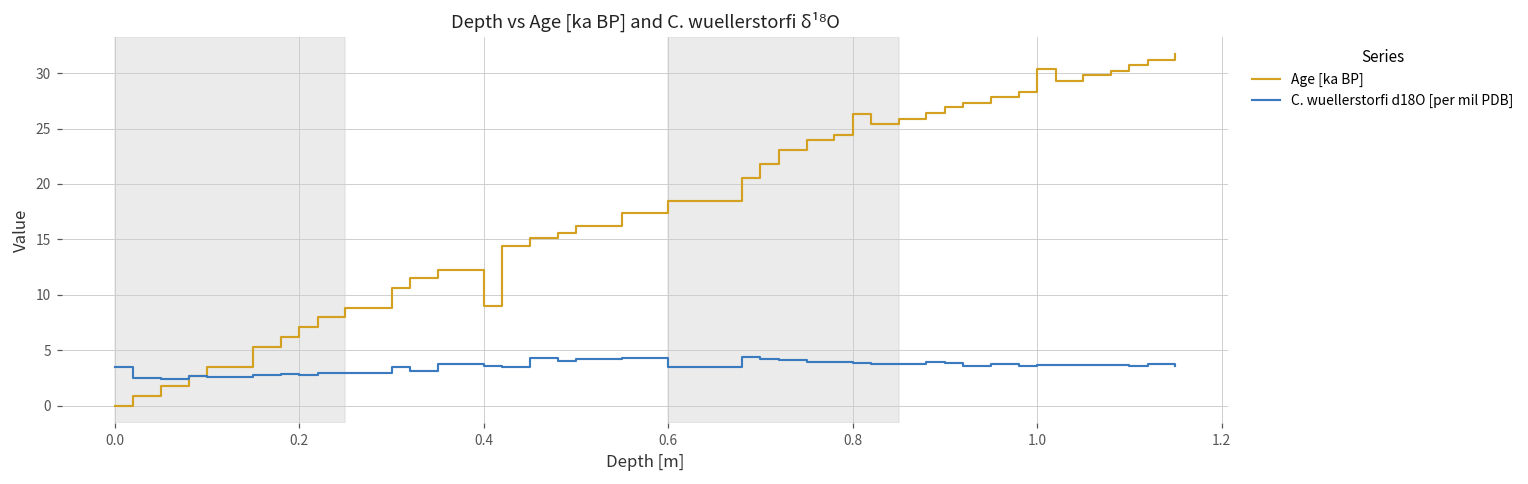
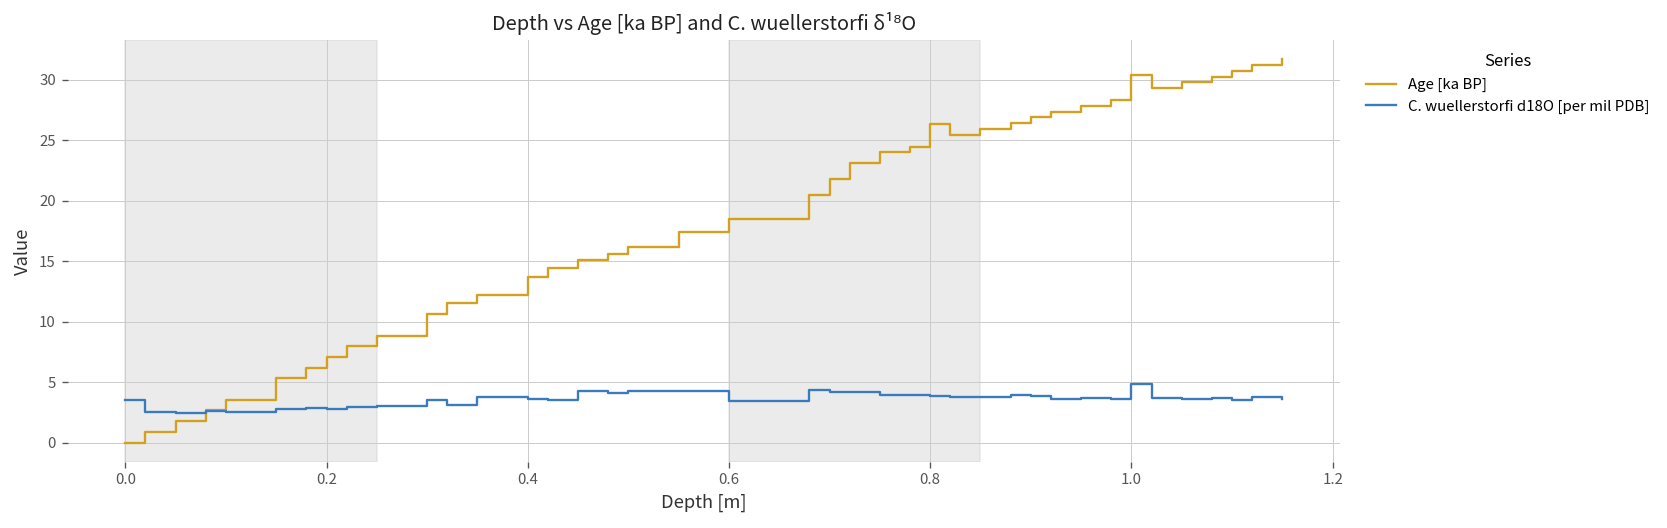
  {
    "Age [ka BP]": {
      "0.0": 0.0,
      "0.2": 7.1,
-     "0.4": 9.0,
+     "0.4": 13.7,
      "0.6": 18.5,
      "0.8": 26.3,
      "1.0": 30.4
    },
    "C. wuellerstorfi d18O [per mil PDB]": {
      "0.0": 3.5,
      "0.2": 2.8,
      "0.4": 3.6,
      "0.6": 3.5,
      "0.8": 3.8,
-     "1.0": 3.6
+     "1.0": 4.9
    }
  }
